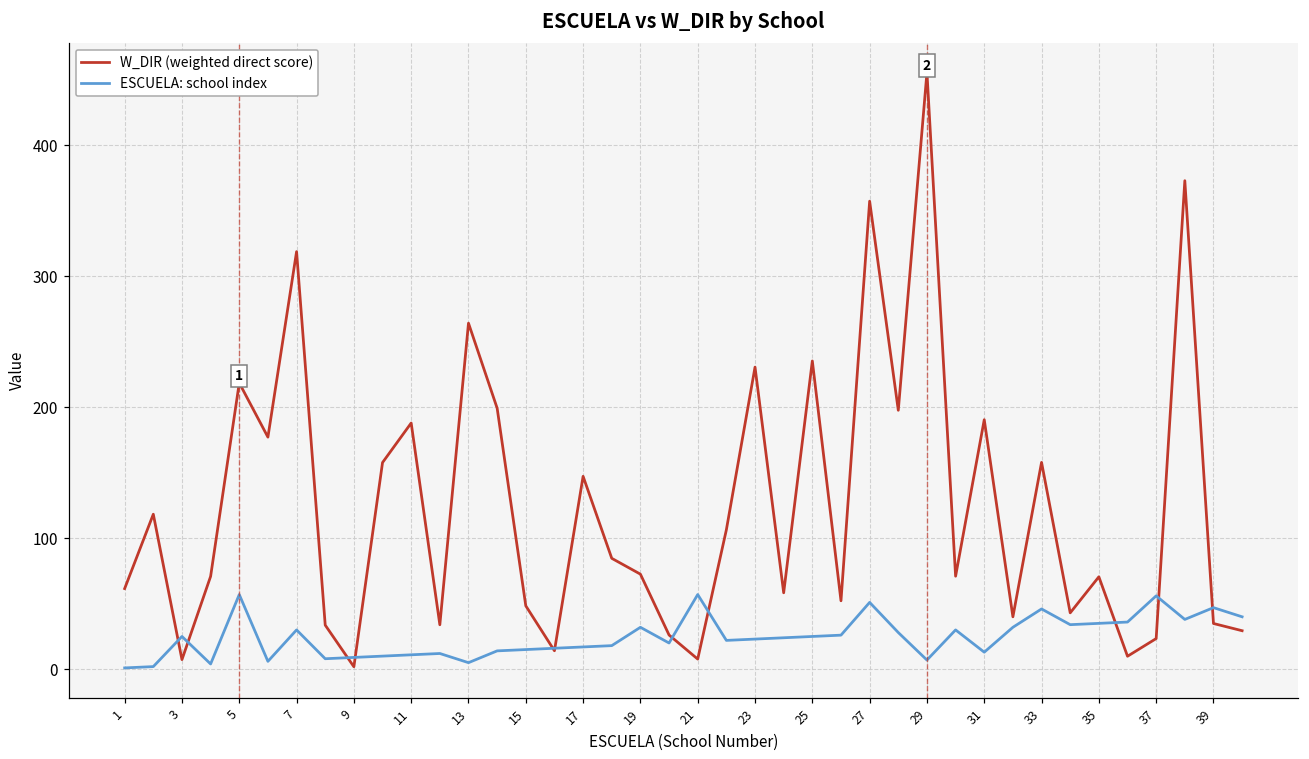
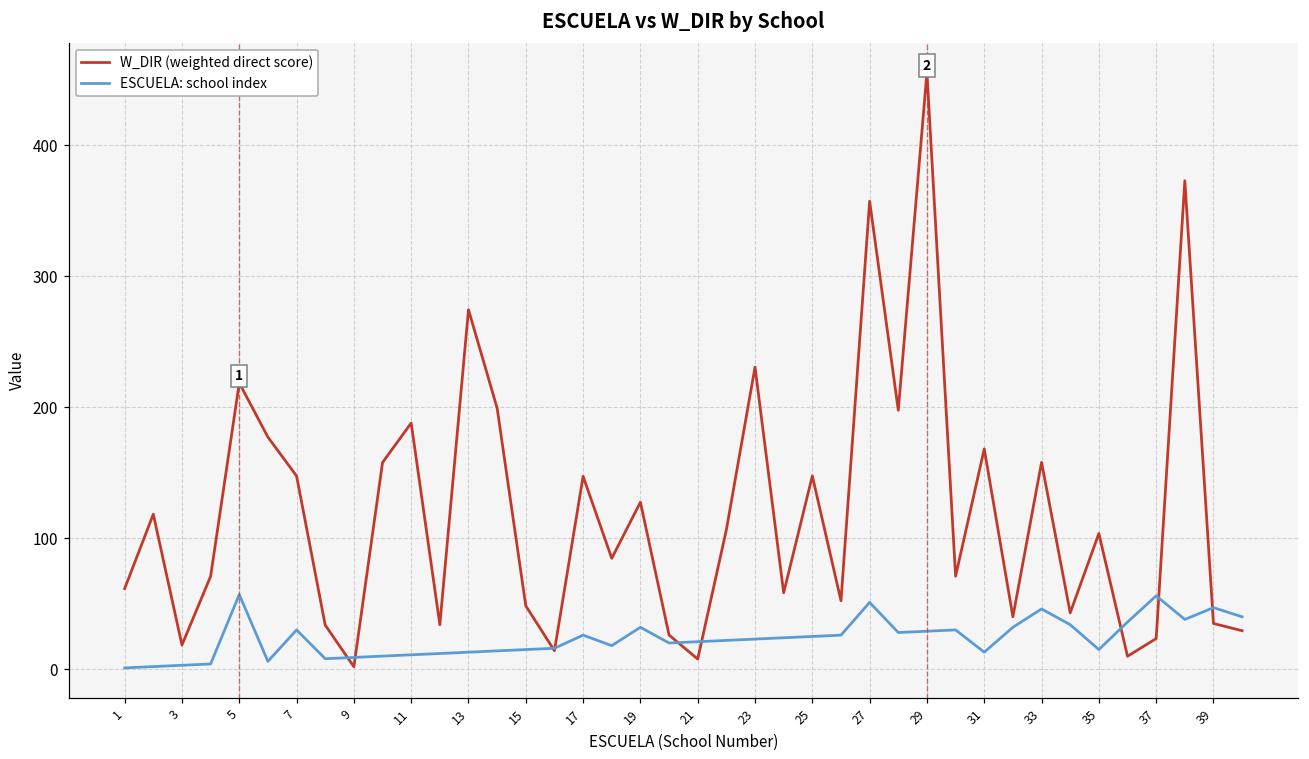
  {
    "W_DIR (weighted direct score)": {
      "1": 62,
-     "3": 7,
-     "7": 319,
+     "3": 18,
+     "7": 147,
      "9": 2,
      "11": 188,
-     "13": 264,
+     "13": 274,
      "15": 48,
      "17": 147,
-     "19": 73,
+     "19": 127,
      "21": 8,
      "23": 231,
-     "25": 235,
+     "25": 148,
      "27": 357,
-     "31": 190,
+     "31": 168,
      "33": 158,
-     "35": 71,
+     "35": 104,
      "37": 23,
      "39": 35
    },
    "ESCUELA: school index": {
      "1": 1,
-     "3": 25,
+     "3": 3,
      "5": 57,
      "7": 30,
      "9": 9,
      "11": 11,
-     "13": 5,
+     "13": 13,
      "15": 15,
-     "17": 17,
+     "17": 26,
      "19": 32,
-     "21": 57,
+     "21": 21,
      "23": 23,
      "25": 25,
      "27": 51,
-     "29": 7,
+     "29": 29,
      "31": 13,
      "33": 46,
-     "35": 35,
+     "35": 15,
      "37": 56,
      "39": 47
    }
  }
